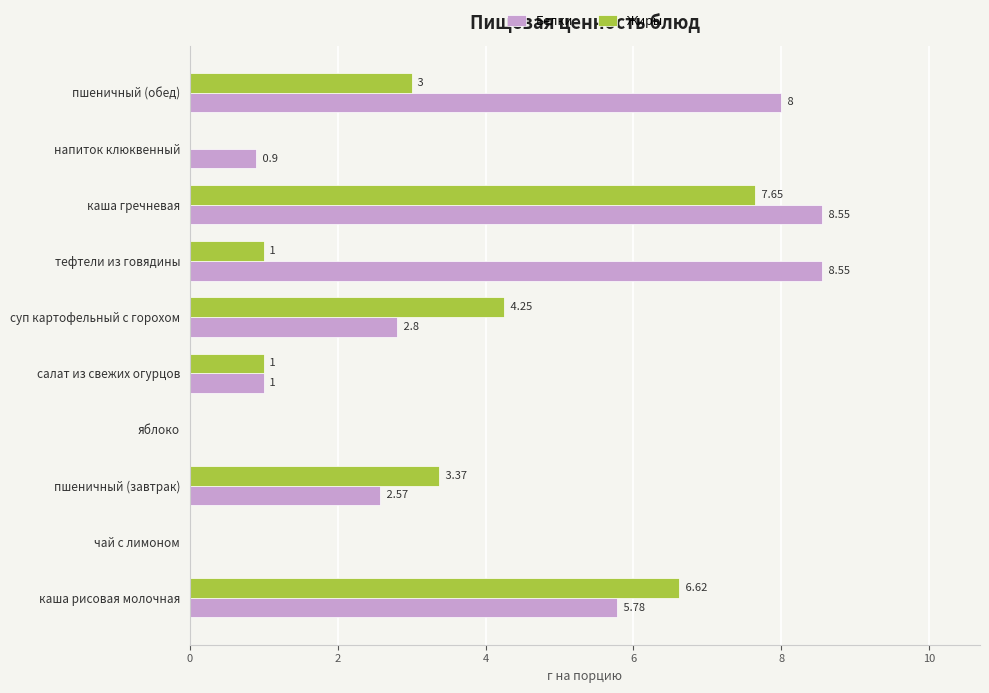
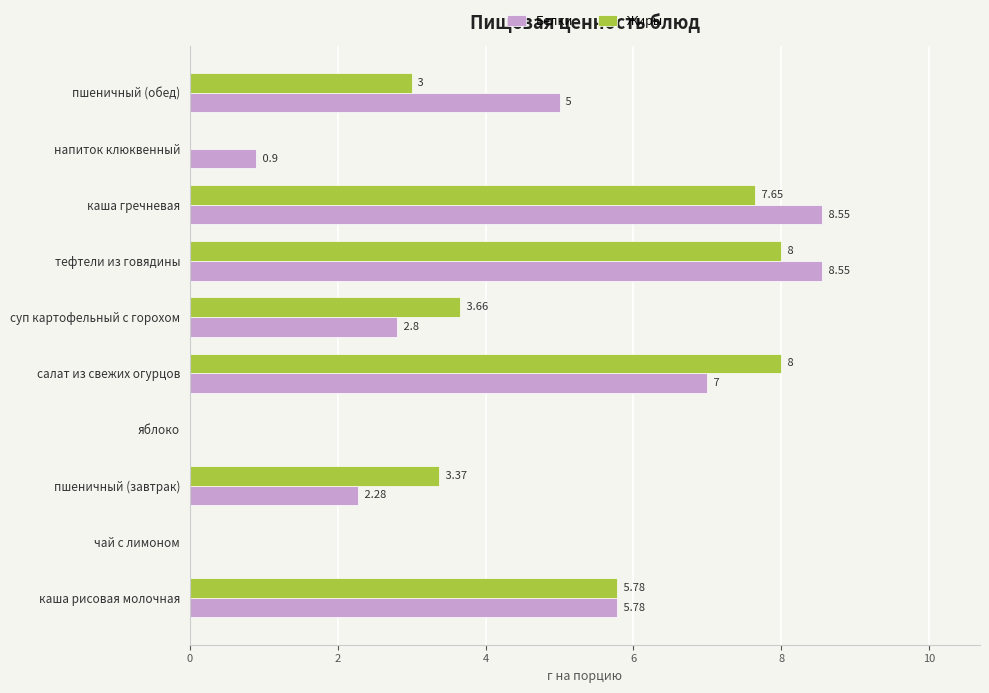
  {
    "Белки": {
-     "пшеничный (обед)": 8,
+     "пшеничный (обед)": 5,
      "напиток клюквенный": 0.9,
      "каша гречневая": 8.55,
      "тефтели из говядины": 8.55,
      "суп картофельный с горохом": 2.8,
-     "салат из свежих огурцов": 1,
-     "пшеничный (завтрак)": 2.57,
+     "салат из свежих огурцов": 7,
+     "пшеничный (завтрак)": 2.28,
      "каша рисовая молочная": 5.78
    },
    "Жиры": {
      "пшеничный (обед)": 3,
      "каша гречневая": 7.65,
-     "тефтели из говядины": 1,
-     "суп картофельный с горохом": 4.25,
-     "салат из свежих огурцов": 1,
+     "тефтели из говядины": 8,
+     "суп картофельный с горохом": 3.66,
+     "салат из свежих огурцов": 8,
      "пшеничный (завтрак)": 3.37,
-     "каша рисовая молочная": 6.62
+     "каша рисовая молочная": 5.78
    }
  }
